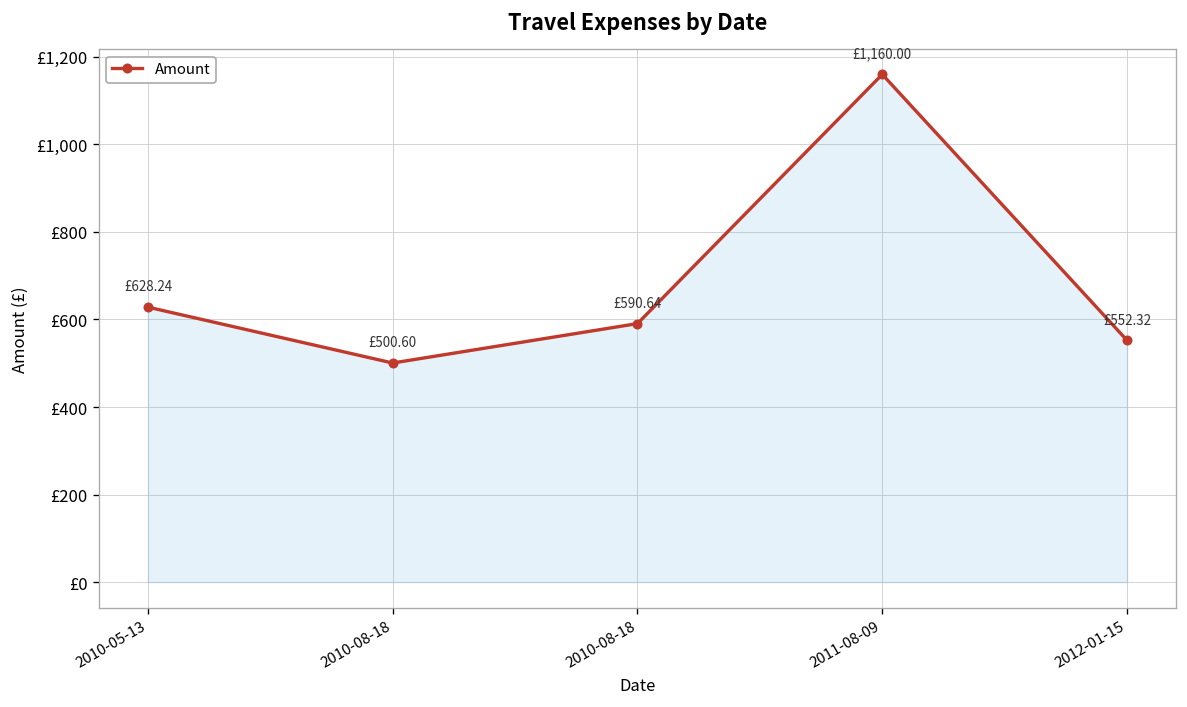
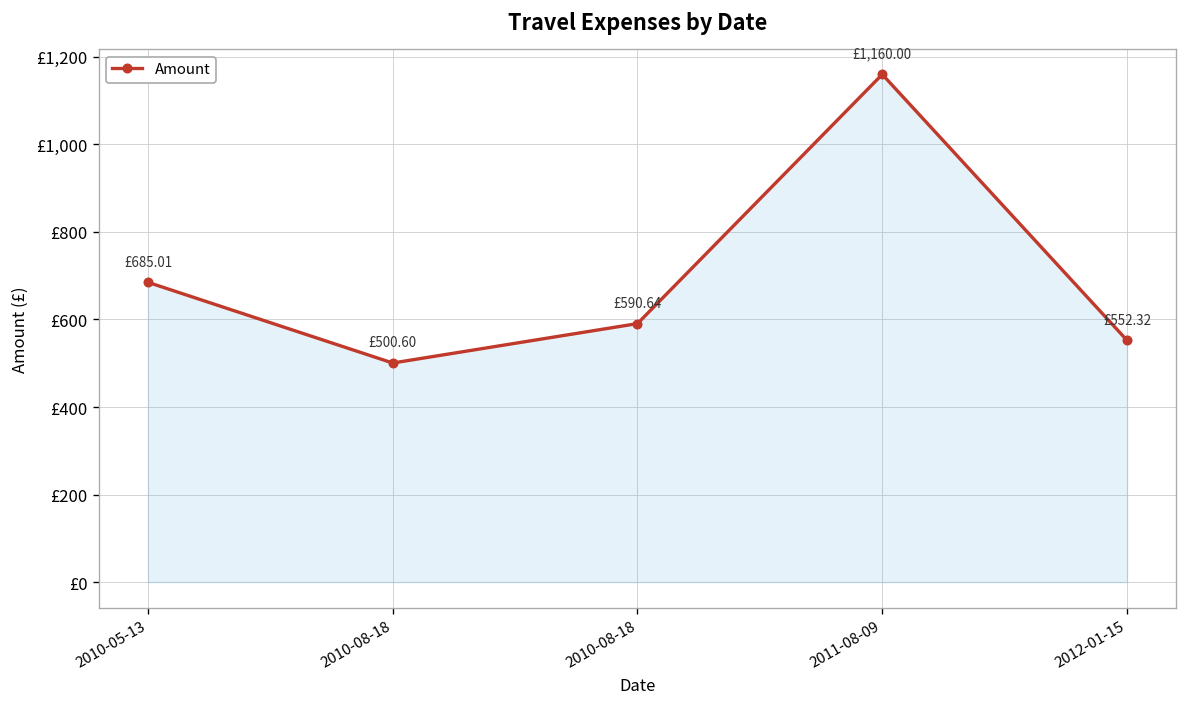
  {
-   "2010-05-13": "£628.24",
+   "2010-05-13": "£685.01",
    "2011-08-09": "£1,160.00",
    "2012-01-15": "£552.32"
  }
